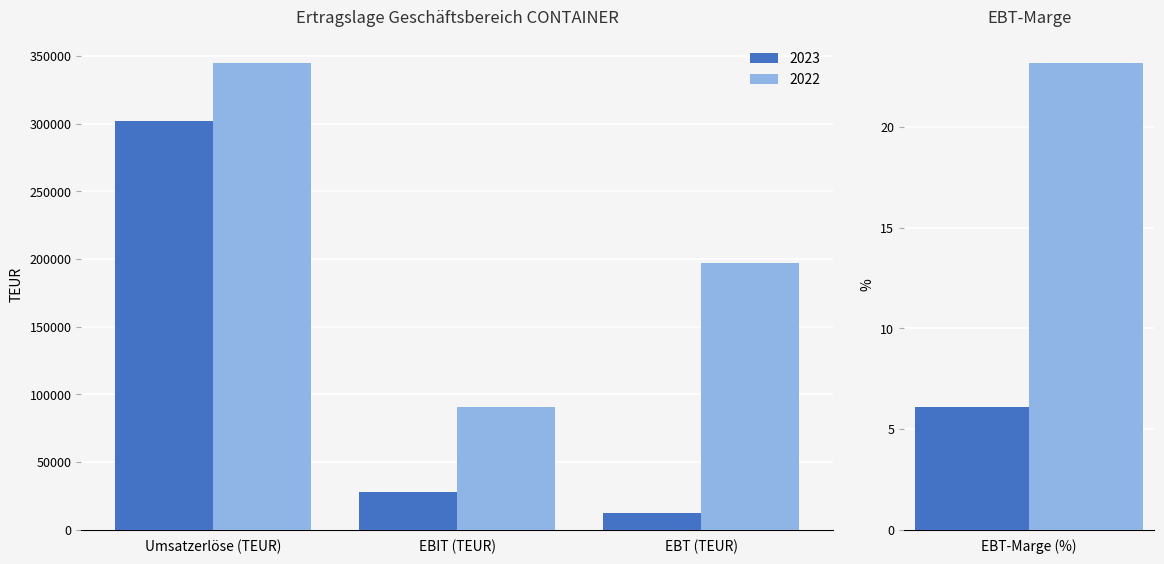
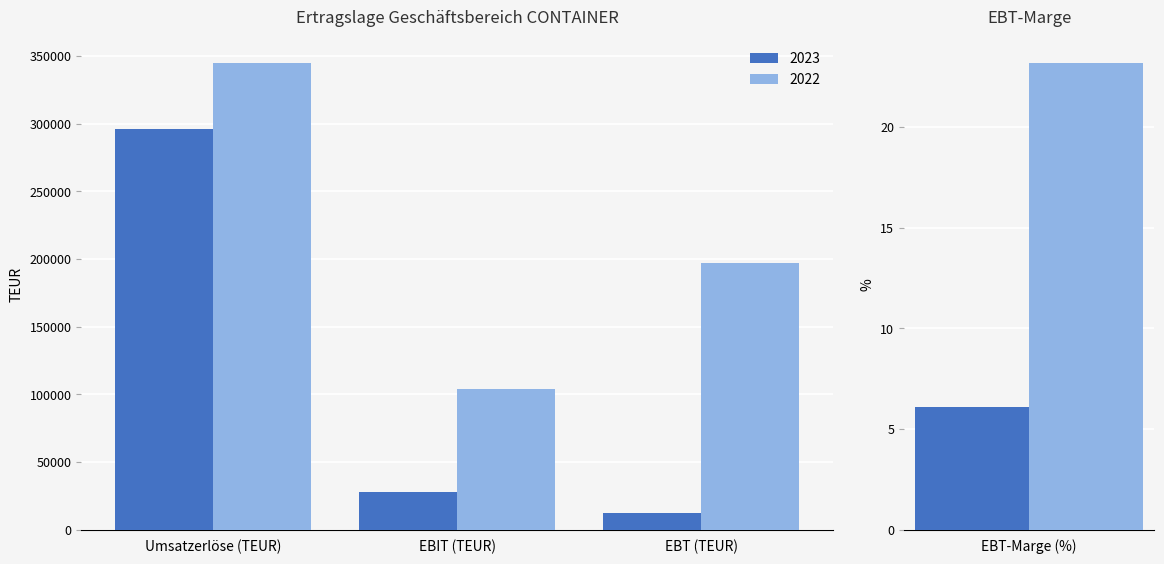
  {
    "Ertragslage Geschäftsbereich CONTAINER": {
      "2023": {
-       "Umsatzerlöse (TEUR)": 302000,
+       "Umsatzerlöse (TEUR)": 296000,
        "EBIT (TEUR)": 27000,
        "EBT (TEUR)": 13000
      },
      "2022": {
        "Umsatzerlöse (TEUR)": 345000,
-       "EBIT (TEUR)": 91000,
+       "EBIT (TEUR)": 104000,
        "EBT (TEUR)": 197000
      }
    }
  }
